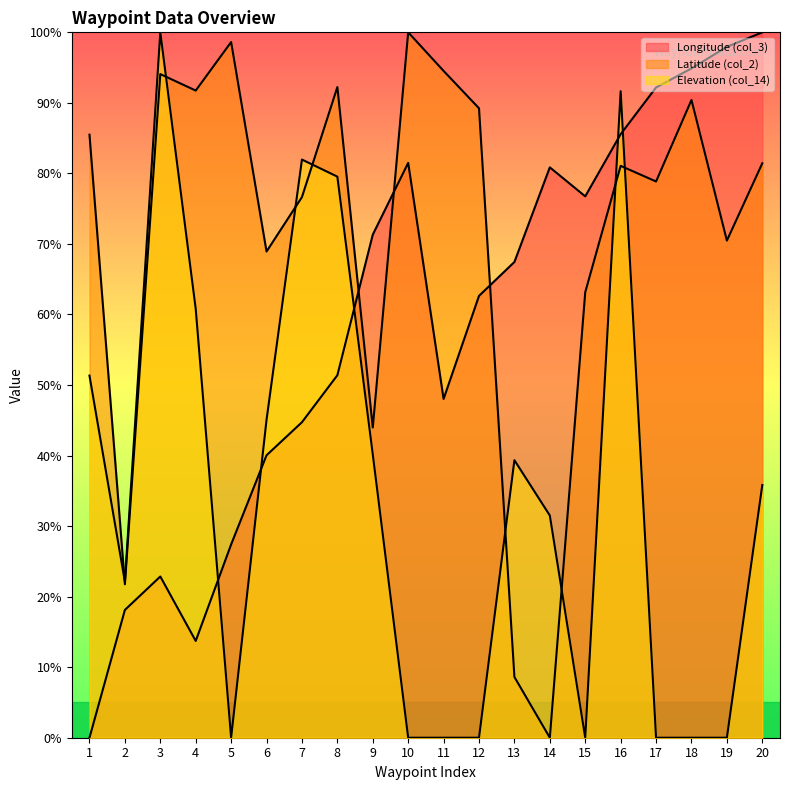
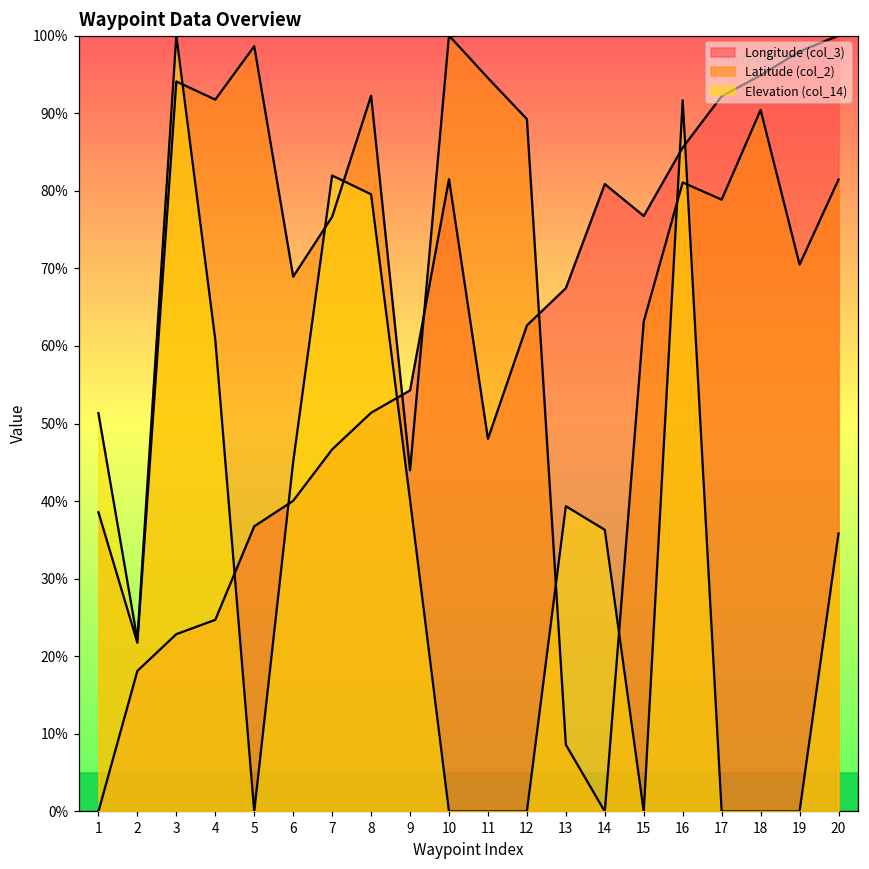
  {
    "Longitude (col_3)": {
      "2": "18%",
      "3": "23%",
-     "4": "14%",
-     "5": "27%",
+     "4": "25%",
+     "5": "37%",
      "6": "40%",
-     "7": "45%",
+     "7": "47%",
      "8": "51%",
-     "9": "71%",
+     "9": "54%",
      "10": "81%",
      "11": "48%",
      "12": "63%",
      "13": "67%",
      "14": "81%",
      "15": "77%",
      "16": "86%",
      "20": "100%"
    },
    "Latitude (col_2)": {
-     "1": "85%",
+     "1": "39%",
      "2": "22%",
      "3": "94%",
      "4": "92%",
      "5": "99%",
      "6": "69%",
      "7": "77%",
      "8": "92%",
      "9": "44%",
      "10": "100%",
      "11": "95%",
      "12": "89%",
      "13": "9%",
      "15": "63%",
      "16": "81%",
      "17": "79%",
      "18": "90%",
      "19": "70%",
      "20": "81%"
    },
    "Elevation (col_14)": {
      "1": "51%",
      "2": "22%",
      "3": "100%",
      "4": "61%",
      "6": "45%",
      "7": "82%",
      "8": "80%",
      "9": "40%",
      "13": "39%",
-     "14": "32%",
+     "14": "36%",
      "16": "92%",
      "20": "36%"
    }
  }
